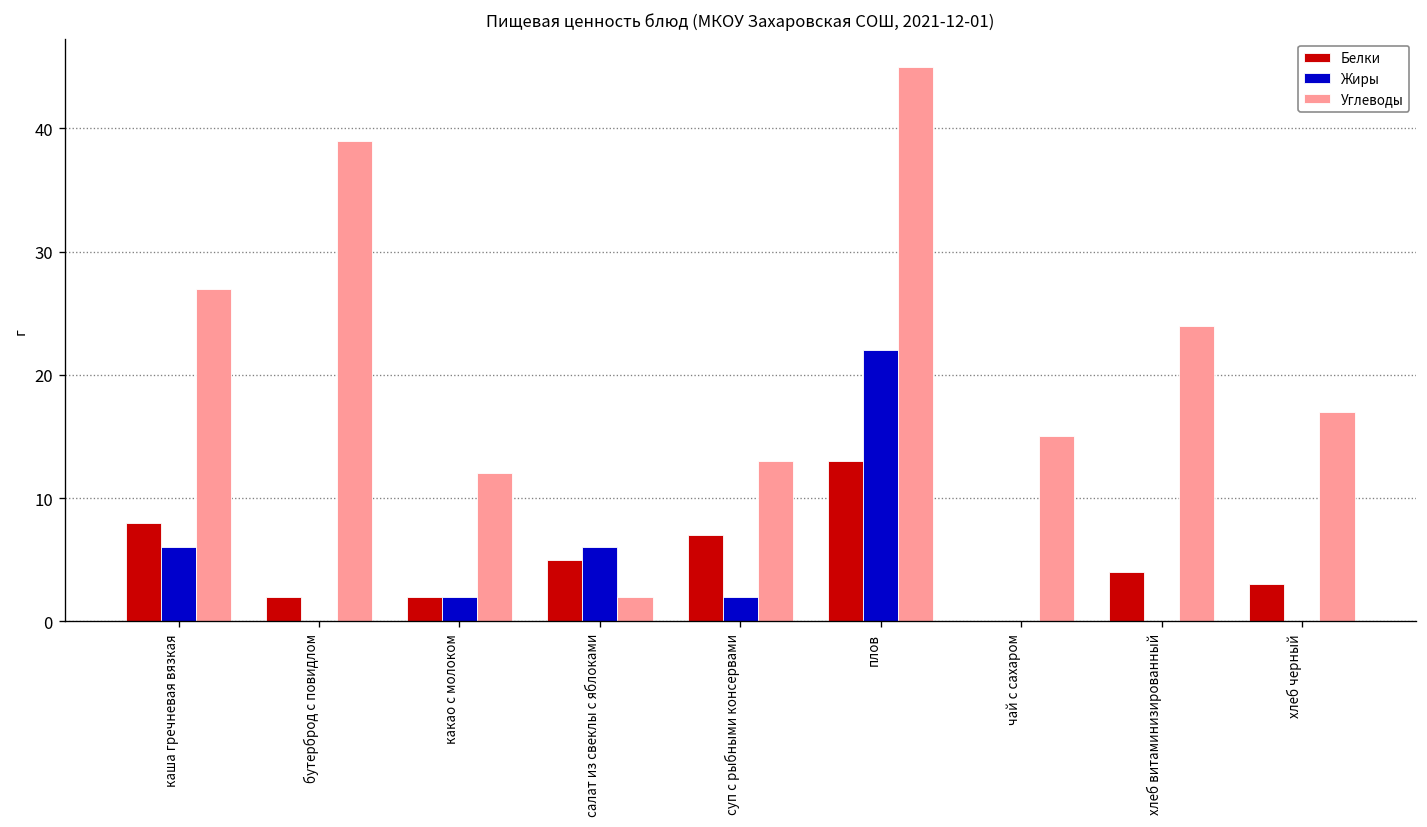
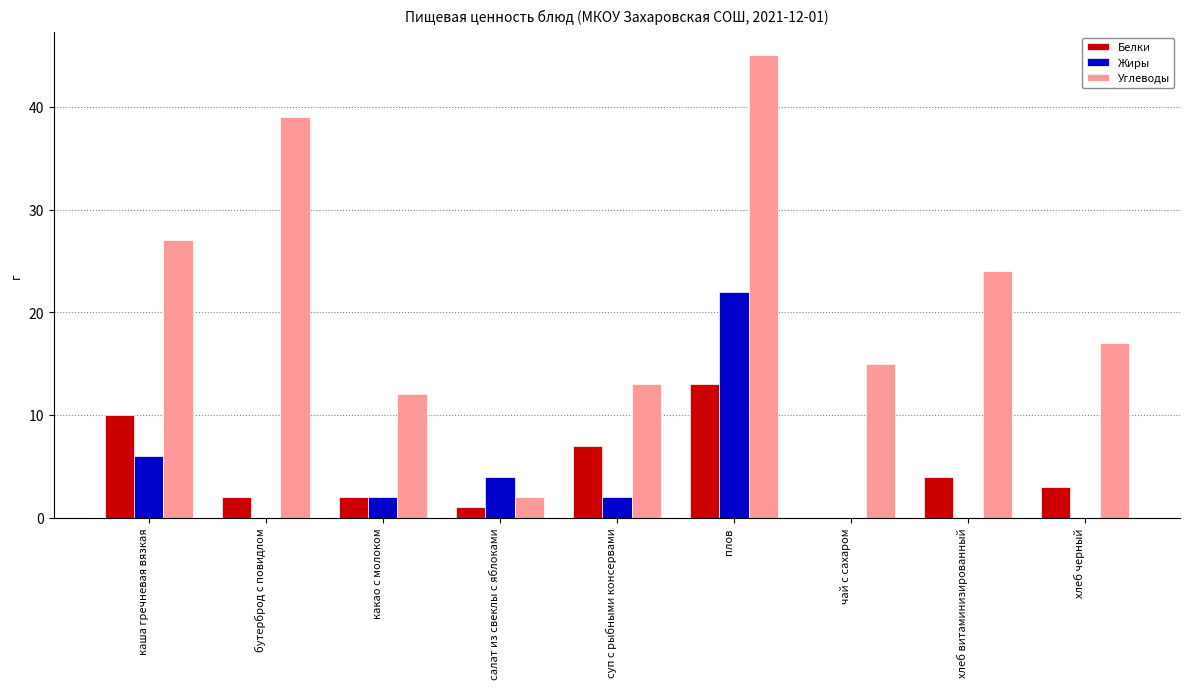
  {
    "Белки": {
-     "каша гречневая вязкая": 8,
+     "каша гречневая вязкая": 10,
      "бутерброд с повидлом": 2,
      "какао с молоком": 2,
-     "салат из свеклы с яблоками": 5,
+     "салат из свеклы с яблоками": 1,
      "суп с рыбными консервами": 7,
      "плов": 13,
      "чай с сахаром": 0,
      "хлеб витаминизированный": 4,
      "хлеб черный": 3
    },
    "Жиры": {
      "каша гречневая вязкая": 6,
      "бутерброд с повидлом": 0,
      "какао с молоком": 2,
-     "салат из свеклы с яблоками": 6,
+     "салат из свеклы с яблоками": 4,
      "суп с рыбными консервами": 2,
      "плов": 22,
      "чай с сахаром": 0,
      "хлеб витаминизированный": 0,
      "хлеб черный": 0
    },
    "Углеводы": {
      "каша гречневая вязкая": 27,
      "бутерброд с повидлом": 39,
      "какао с молоком": 12,
      "салат из свеклы с яблоками": 2,
      "суп с рыбными консервами": 13,
      "плов": 45,
      "чай с сахаром": 15,
      "хлеб витаминизированный": 24,
      "хлеб черный": 17
    }
  }
